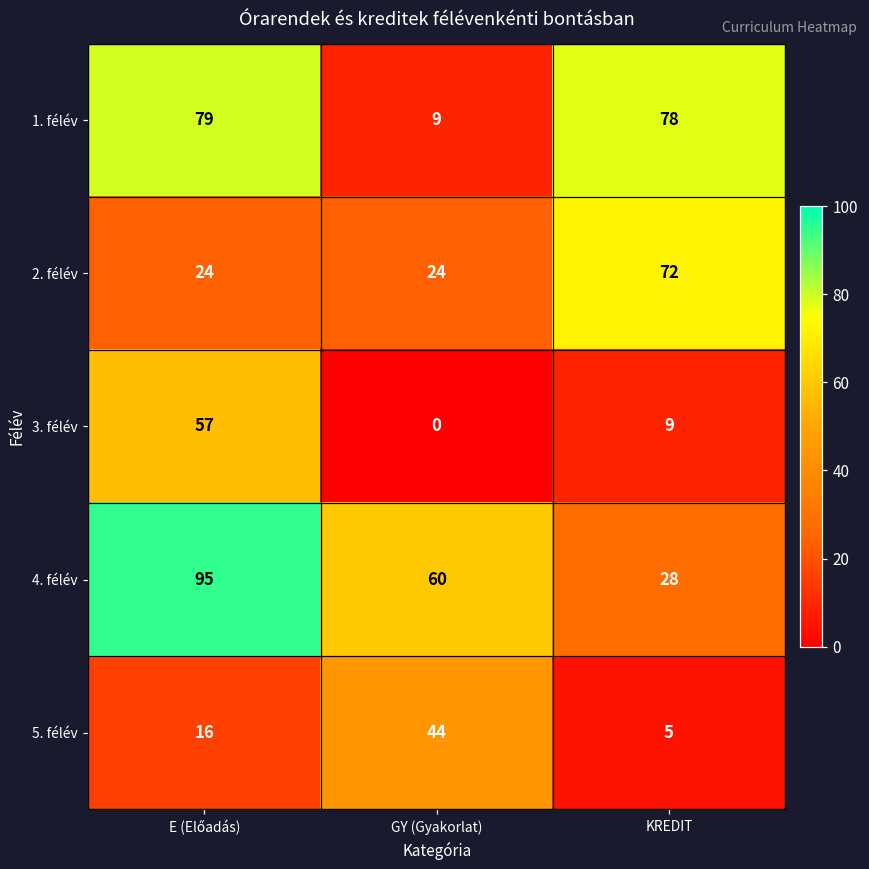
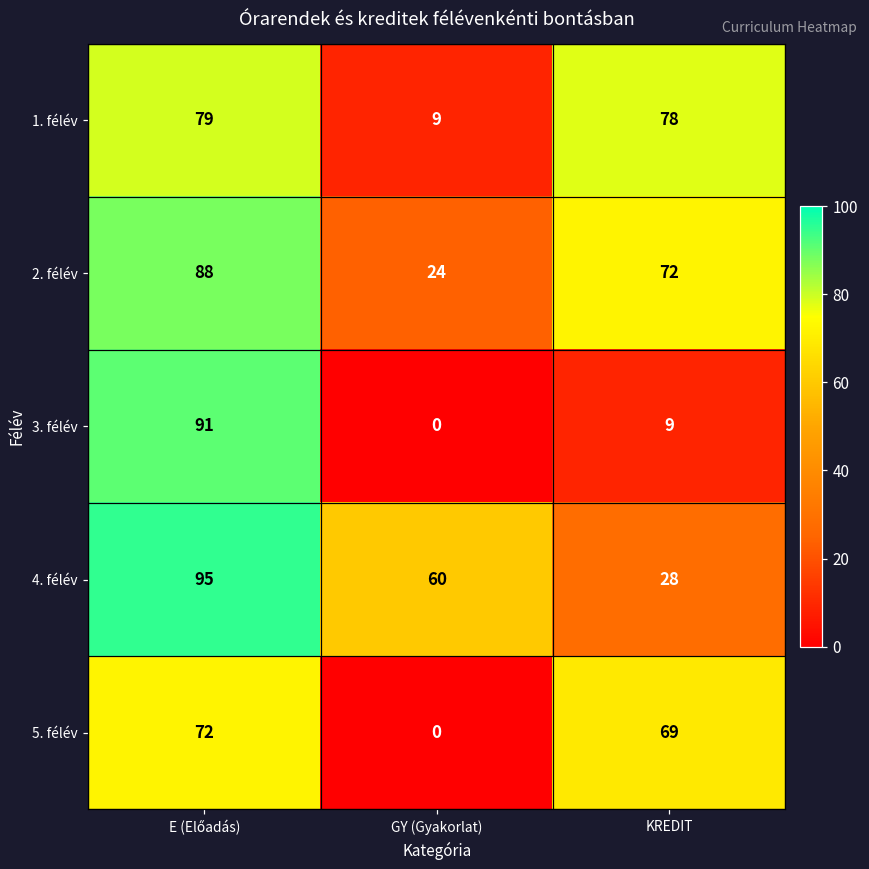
  {
    "1. félév": {
      "E (Előadás)": 79,
      "GY (Gyakorlat)": 9,
      "KREDIT": 78
    },
    "2. félév": {
-     "E (Előadás)": 24,
+     "E (Előadás)": 88,
      "GY (Gyakorlat)": 24,
      "KREDIT": 72
    },
    "3. félév": {
-     "E (Előadás)": 57,
+     "E (Előadás)": 91,
      "GY (Gyakorlat)": 0,
      "KREDIT": 9
    },
    "4. félév": {
      "E (Előadás)": 95,
      "GY (Gyakorlat)": 60,
      "KREDIT": 28
    },
    "5. félév": {
-     "E (Előadás)": 16,
-     "GY (Gyakorlat)": 44,
-     "KREDIT": 5
+     "E (Előadás)": 72,
+     "GY (Gyakorlat)": 0,
+     "KREDIT": 69
    }
  }
